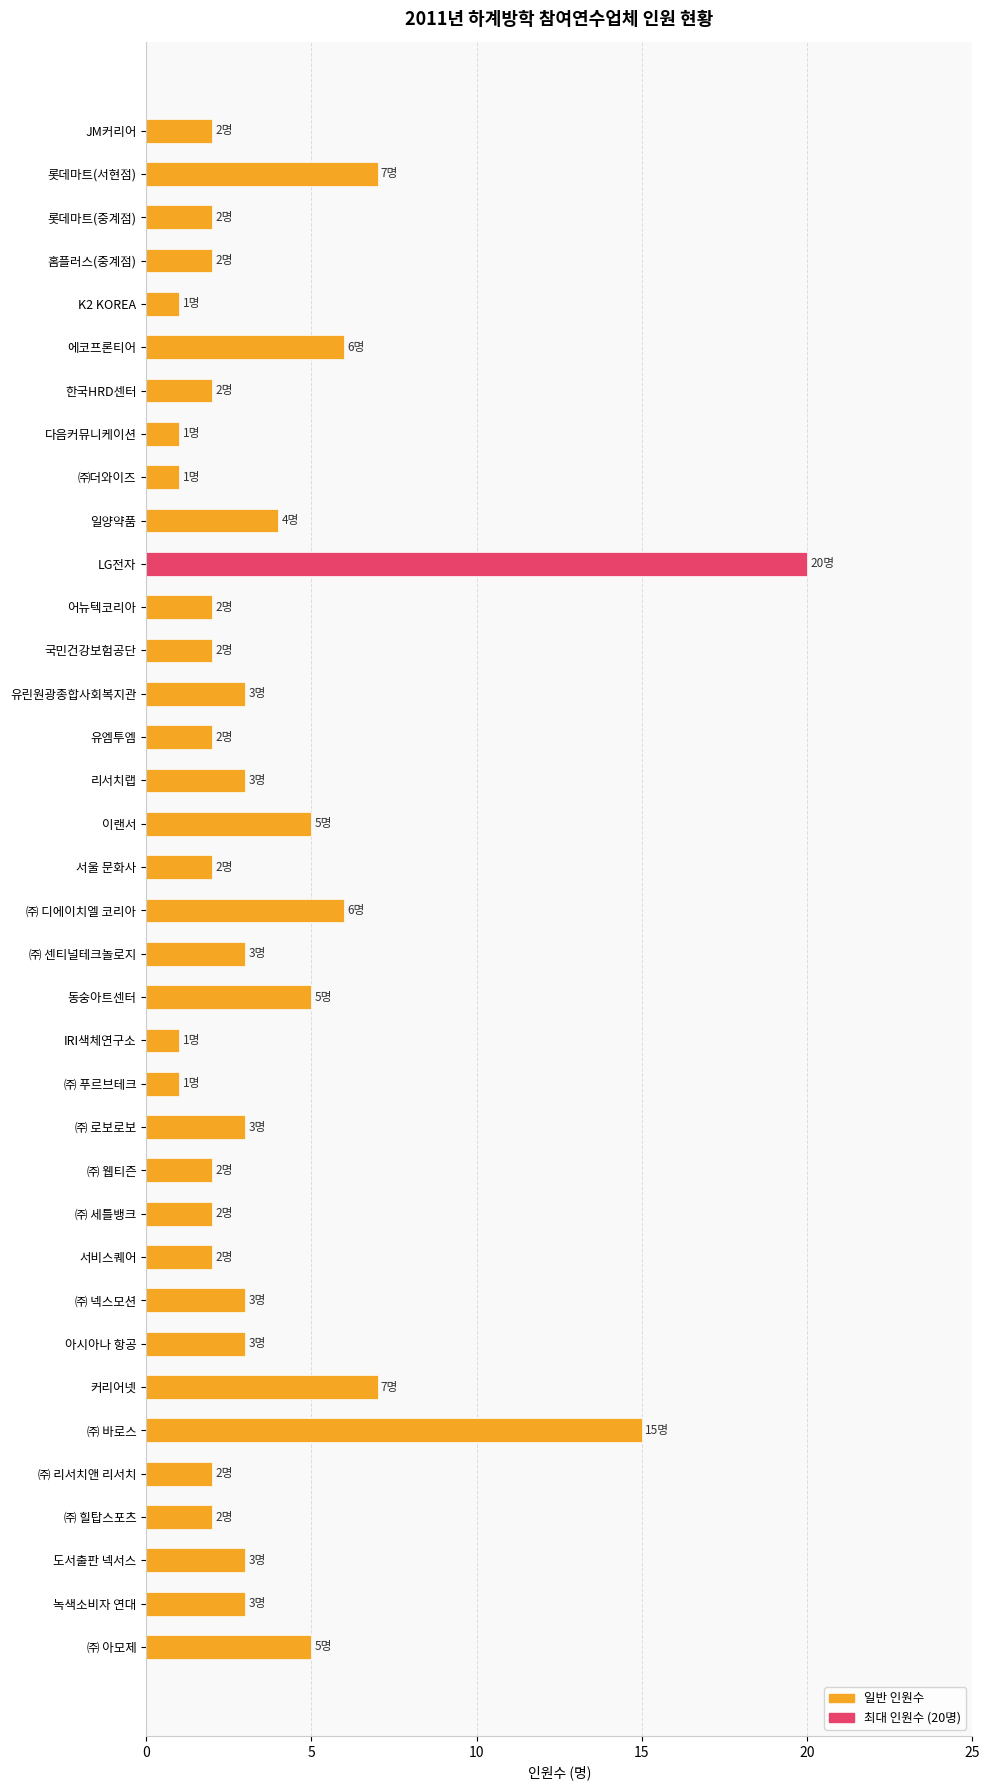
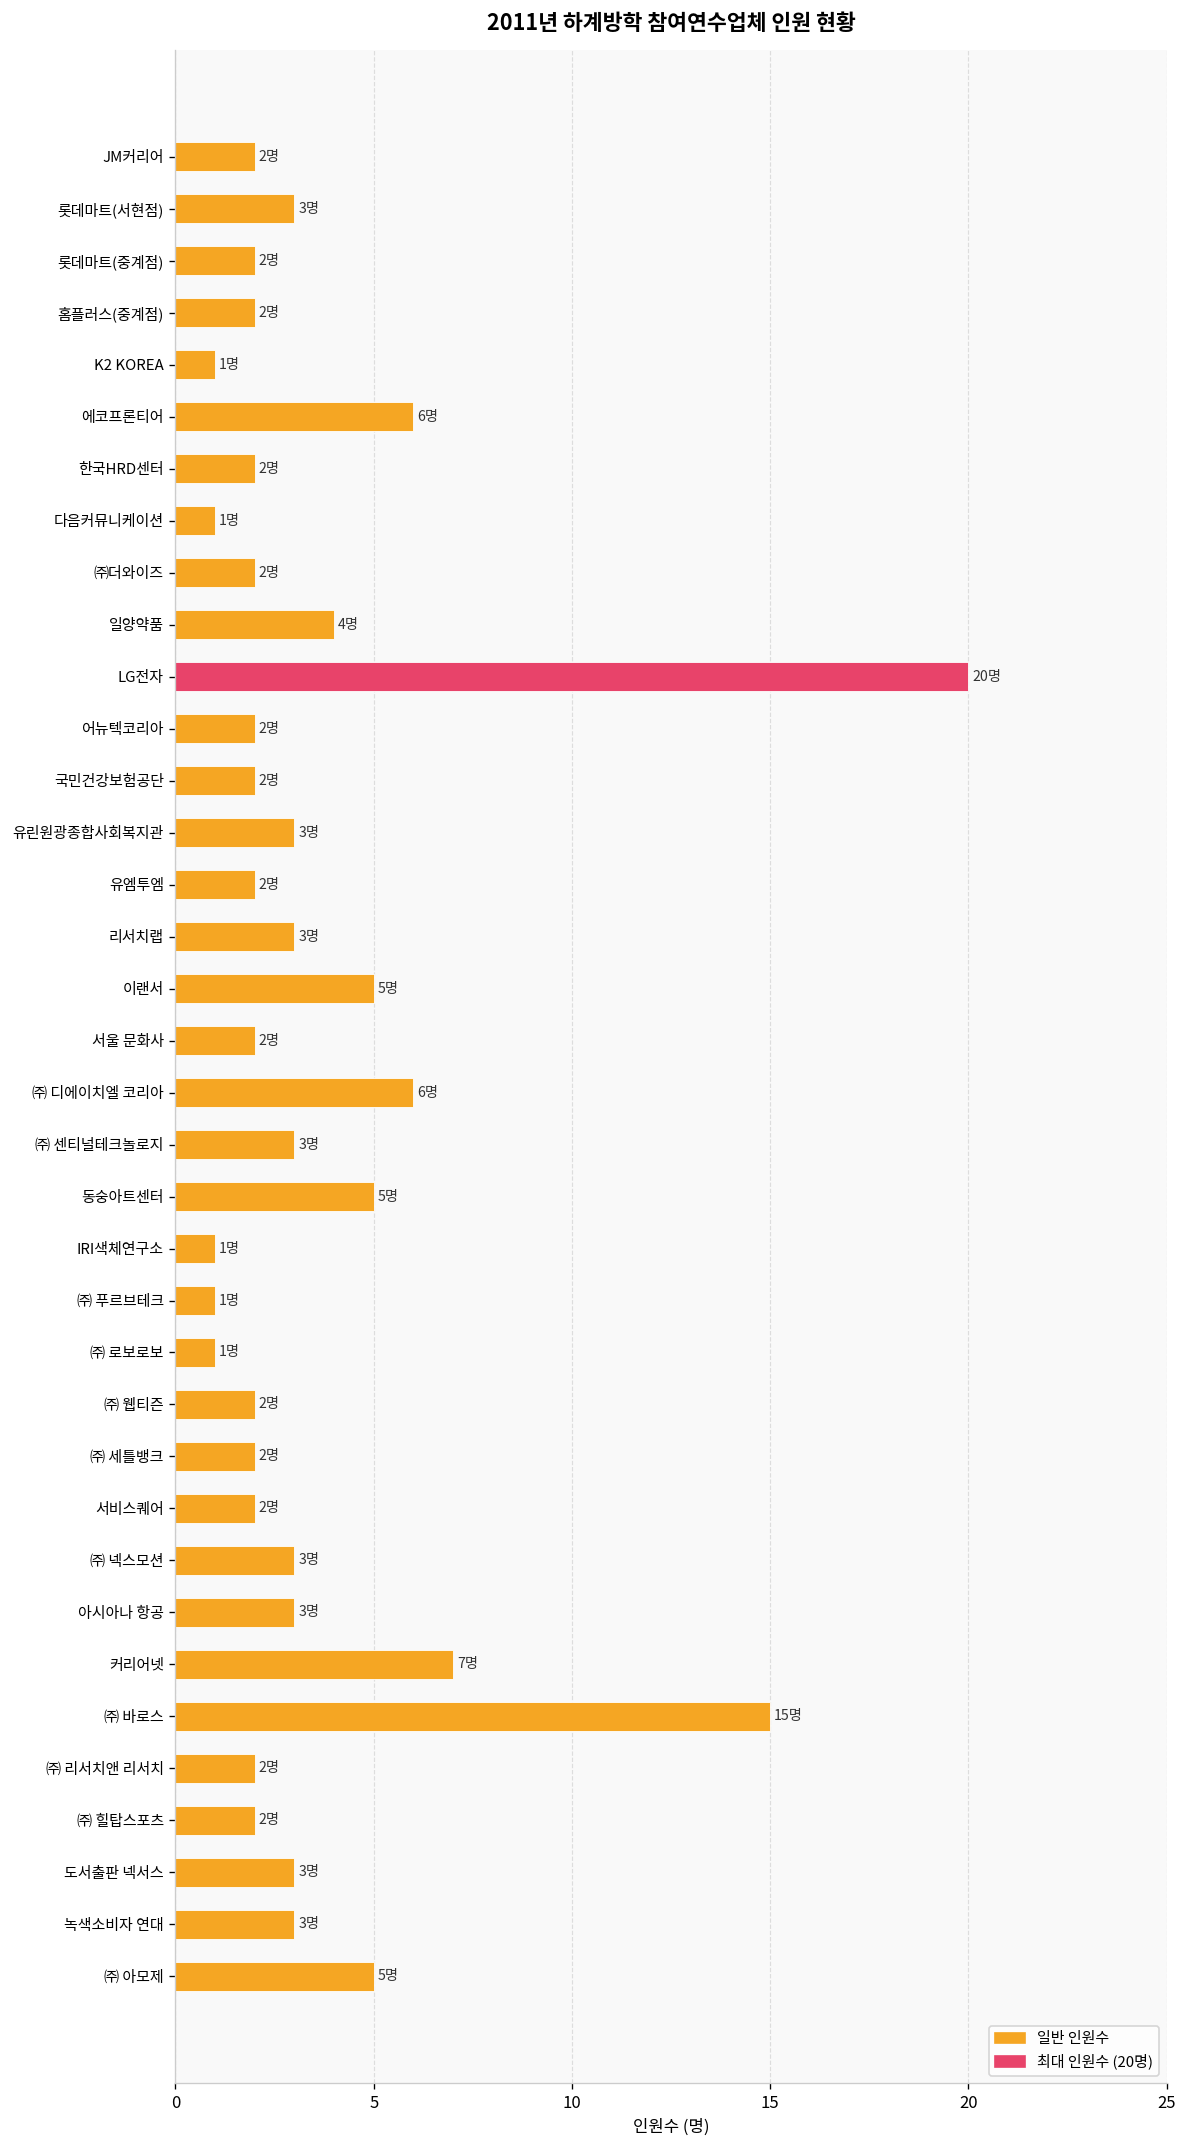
  {
    "JM커리어": "2명",
-   "롯데마트(서현점)": "7명",
+   "롯데마트(서현점)": "3명",
    "롯데마트(중계점)": "2명",
    "홈플러스(중계점)": "2명",
    "K2 KOREA": "1명",
    "에코프론티어": "6명",
    "한국HRD센터": "2명",
    "다음커뮤니케이션": "1명",
-   "㈜더와이즈": "1명",
+   "㈜더와이즈": "2명",
    "일양약품": "4명",
    "LG전자": "20명",
    "어뉴텍코리아": "2명",
    "국민건강보험공단": "2명",
    "유린원광종합사회복지관": "3명",
    "유엠투엠": "2명",
    "리서치랩": "3명",
    "이랜서": "5명",
    "서울 문화사": "2명",
    "㈜ 디에이치엘 코리아": "6명",
    "㈜ 센티널테크놀로지": "3명",
    "동숭아트센터": "5명",
    "IRI색체연구소": "1명",
    "㈜ 푸르브테크": "1명",
-   "㈜ 로보로보": "3명",
+   "㈜ 로보로보": "1명",
    "㈜ 웹티즌": "2명",
    "㈜ 세틀뱅크": "2명",
    "서비스퀘어": "2명",
    "㈜ 넥스모션": "3명",
    "아시아나 항공": "3명",
    "커리어넷": "7명",
    "㈜ 바로스": "15명",
    "㈜ 리서치앤 리서치": "2명",
    "㈜ 힐탑스포츠": "2명",
    "도서출판 넥서스": "3명",
    "녹색소비자 연대": "3명",
    "㈜ 아모제": "5명"
  }
